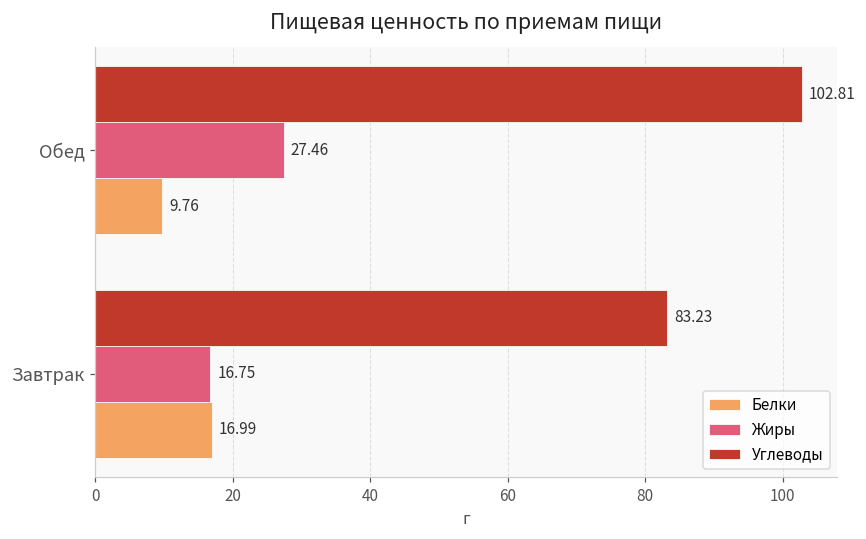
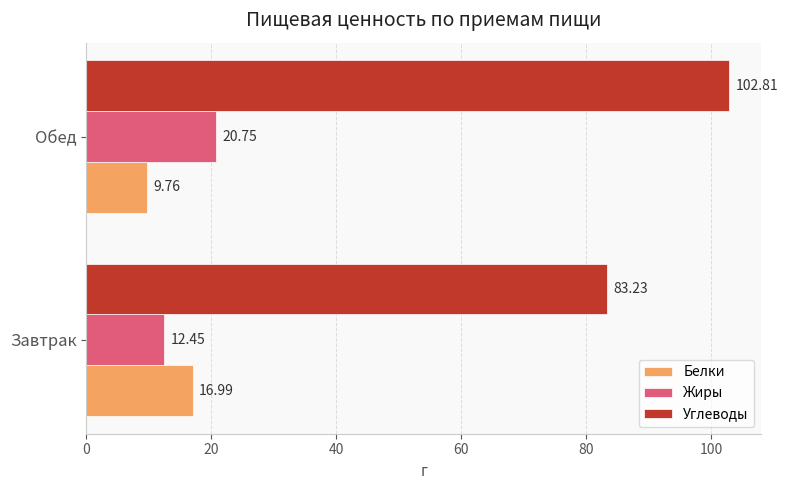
  {
    "Белки": {
      "Обед": 9.76,
      "Завтрак": 16.99
    },
    "Жиры": {
-     "Обед": 27.46,
-     "Завтрак": 16.75
+     "Обед": 20.75,
+     "Завтрак": 12.45
    },
    "Углеводы": {
      "Обед": 102.81,
      "Завтрак": 83.23
    }
  }
